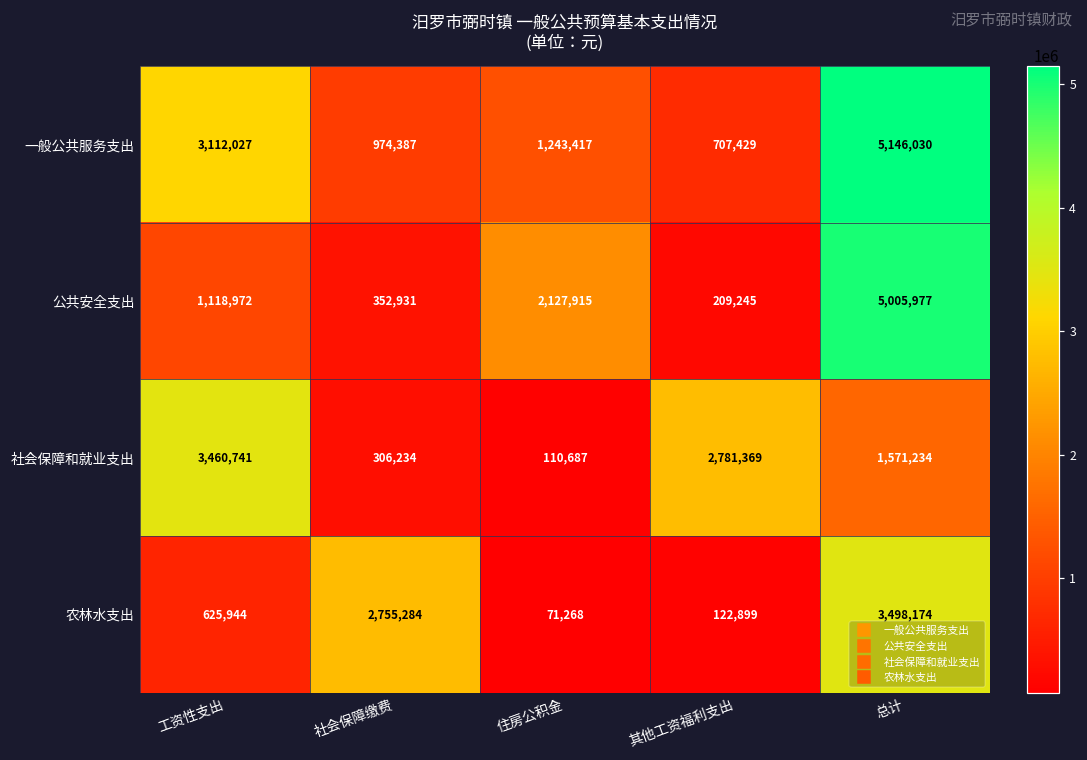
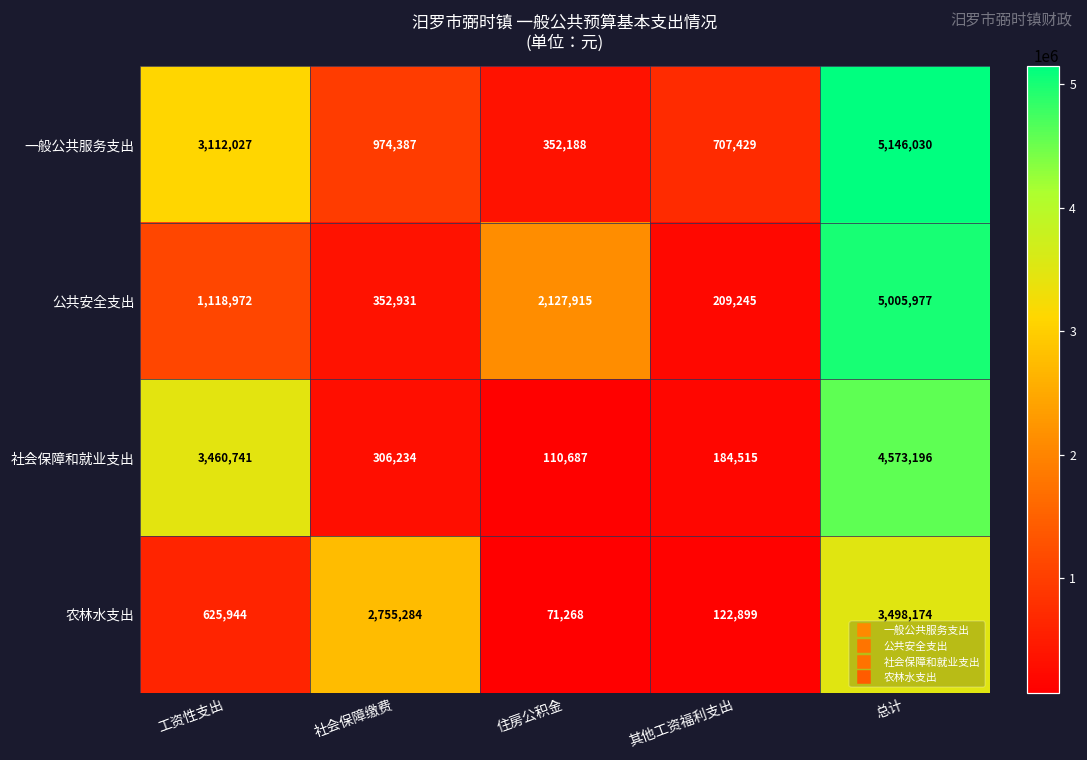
  {
    "一般公共服务支出": {
      "工资性支出": "3,112,027",
      "社会保障缴费": "974,387",
-     "住房公积金": "1,243,417",
+     "住房公积金": "352,188",
      "其他工资福利支出": "707,429",
      "总计": "5,146,030"
    },
    "公共安全支出": {
      "工资性支出": "1,118,972",
      "社会保障缴费": "352,931",
      "住房公积金": "2,127,915",
      "其他工资福利支出": "209,245",
      "总计": "5,005,977"
    },
    "社会保障和就业支出": {
      "工资性支出": "3,460,741",
      "社会保障缴费": "306,234",
      "住房公积金": "110,687",
-     "其他工资福利支出": "2,781,369",
-     "总计": "1,571,234"
+     "其他工资福利支出": "184,515",
+     "总计": "4,573,196"
    },
    "农林水支出": {
      "工资性支出": "625,944",
      "社会保障缴费": "2,755,284",
      "住房公积金": "71,268",
      "其他工资福利支出": "122,899"
    }
  }
